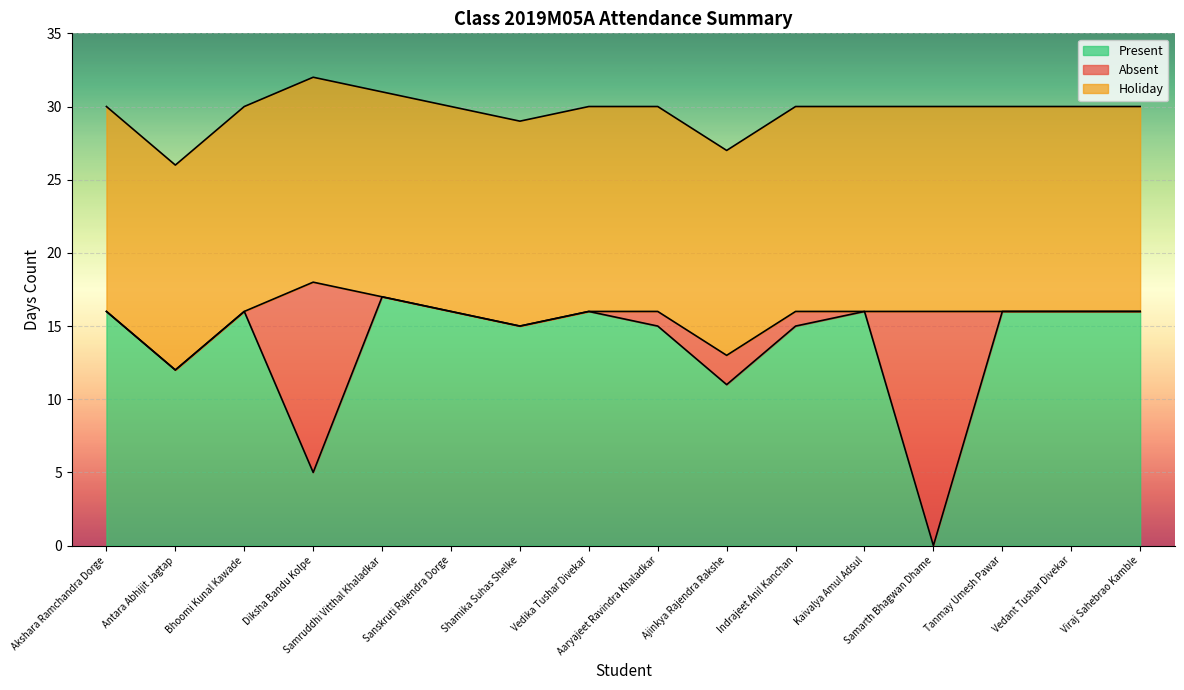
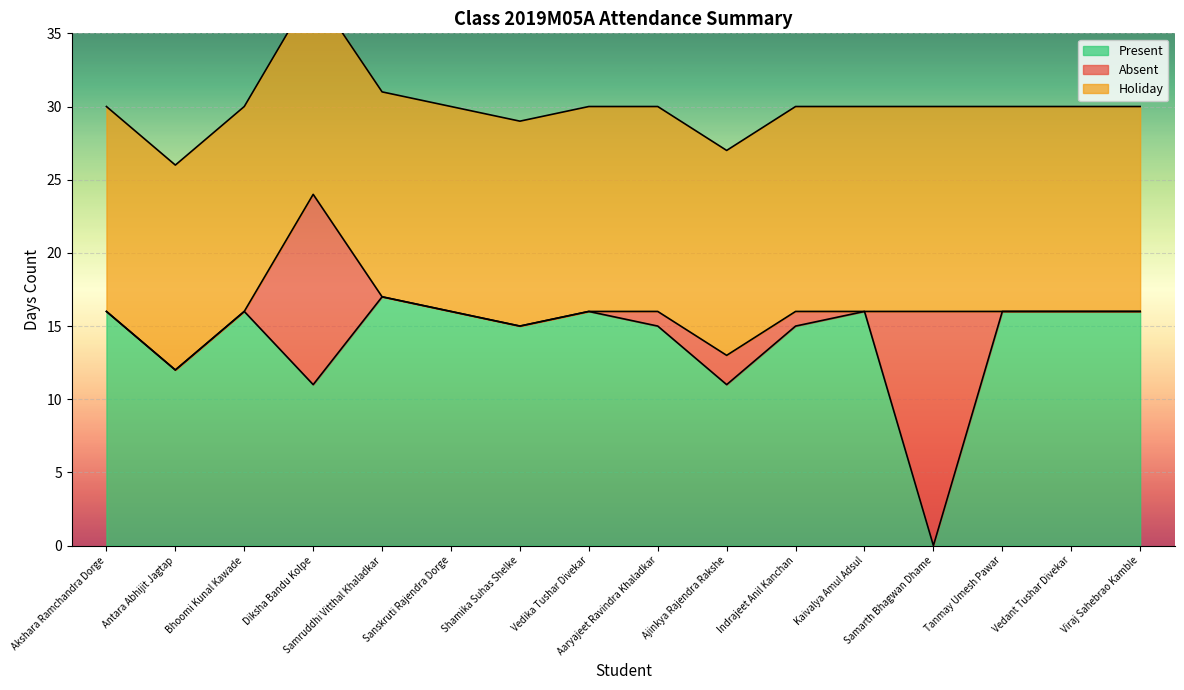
  {
    "Present": {
-     "Diksha Bandu Kolpe": 5,
+     "Diksha Bandu Kolpe": 11,
      "Aaryajeet Ravindra Khaladkar": 15,
      "Ajinkya Rajendra Rakshe": 11,
      "Indrajeet Anil Kanchan": 15,
      "Samarth Bhagwan Dhame": 0
    },
    "Absent": {
      "Diksha Bandu Kolpe": 13,
      "Aaryajeet Ravindra Khaladkar": 1,
      "Ajinkya Rajendra Rakshe": 2,
      "Indrajeet Anil Kanchan": 1,
      "Samarth Bhagwan Dhame": 16
    },
    "Holiday": {
      "Akshara Ramchandra Dorge": 14,
      "Antara Abhijit Jagtap": 14,
      "Bhoomi Kunal Kawade": 14,
      "Samruddhi Vitthal Khaladkar": 14,
      "Sanskruti Rajendra Dorge": 14,
      "Shamika Suhas Shelke": 14,
      "Vedika Tushar Divekar": 14,
      "Aaryajeet Ravindra Khaladkar": 14,
      "Ajinkya Rajendra Rakshe": 14,
      "Indrajeet Anil Kanchan": 14,
      "Kaivalya Amul Adsul": 14,
      "Samarth Bhagwan Dhame": 14,
      "Tanmay Umesh Pawar": 14,
      "Vedant Tushar Divekar": 14,
      "Viraj Sahebrao Kamble": 14
    }
  }
